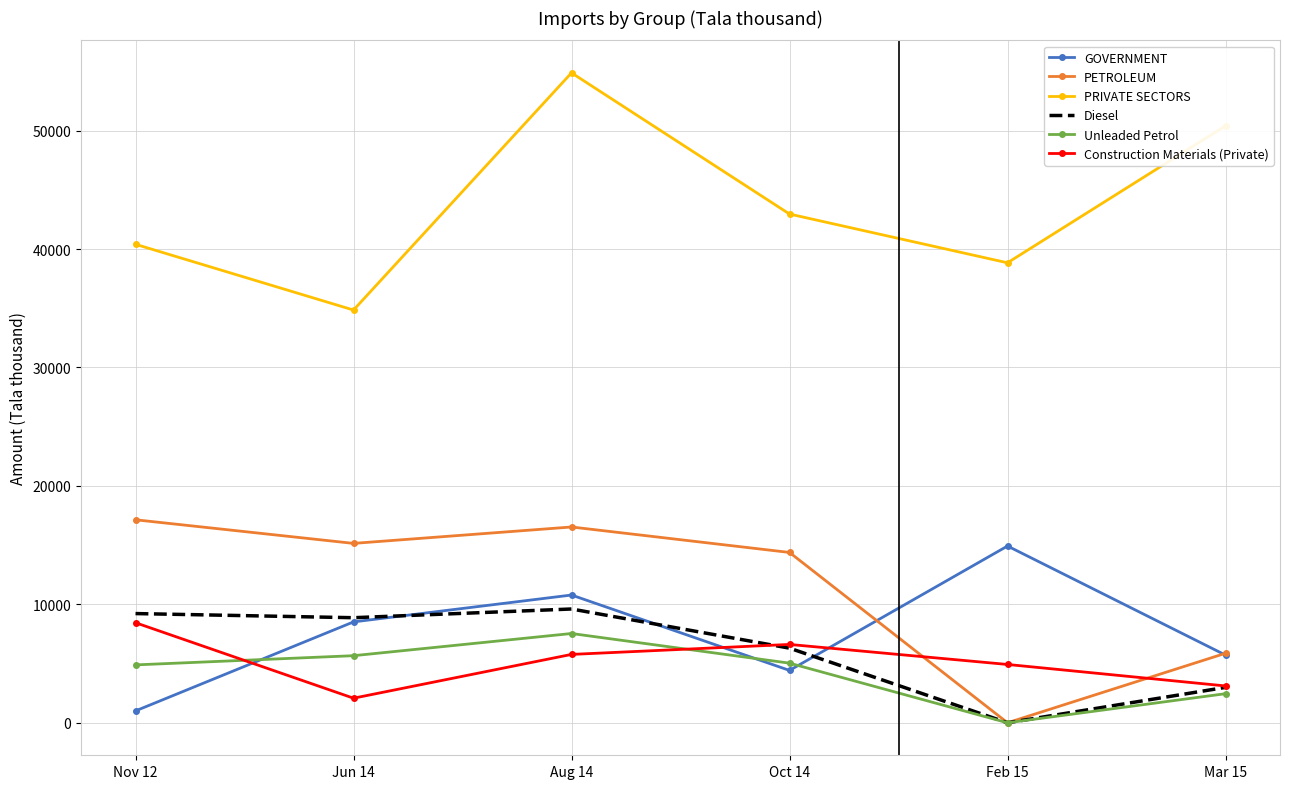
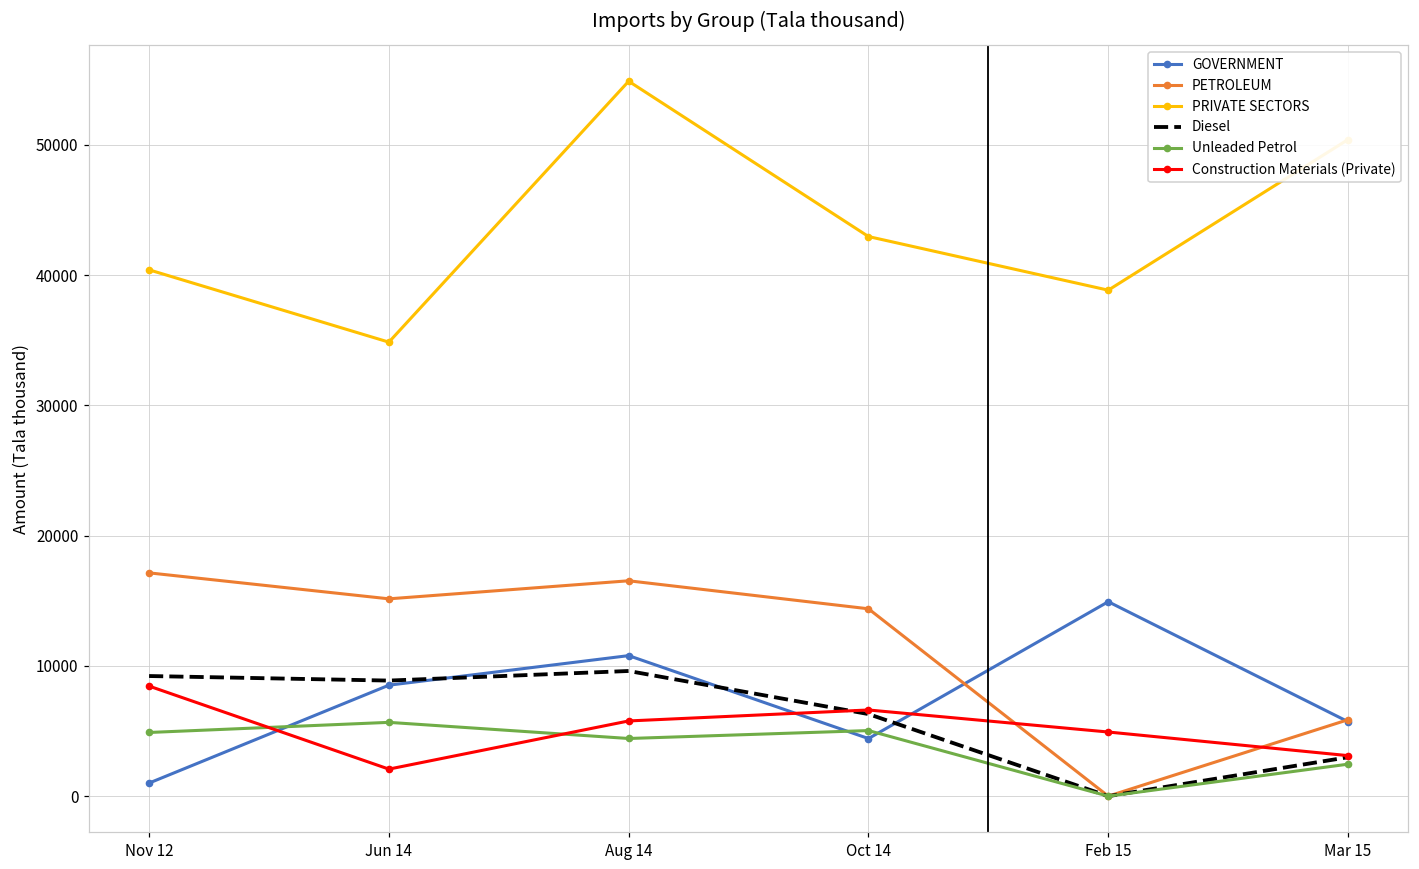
  {
    "GOVERNMENT": {
      "Nov 12": 1000,
      "Jun 14": 8500,
      "Aug 14": 10800,
      "Oct 14": 4400,
      "Feb 15": 14900
    },
    "PETROLEUM": {
      "Nov 12": 17100,
      "Jun 14": 15100,
      "Aug 14": 16500,
      "Oct 14": 14400
    },
    "PRIVATE SECTORS": {
      "Nov 12": 40400,
      "Jun 14": 34800,
      "Aug 14": 54900,
      "Oct 14": 43000,
      "Feb 15": 38800
    },
    "Diesel": {
      "Nov 12": 9200,
      "Jun 14": 8900,
      "Aug 14": 9600,
      "Oct 14": 6300
    },
    "Unleaded Petrol": {
      "Nov 12": 4900,
      "Jun 14": 5700,
-     "Aug 14": 7500,
+     "Aug 14": 4400,
      "Oct 14": 5000,
      "Mar 15": 2500
    },
    "Construction Materials (Private)": {
      "Nov 12": 8400,
      "Jun 14": 2100,
      "Aug 14": 5800,
      "Oct 14": 6600,
      "Feb 15": 4900
    }
  }
